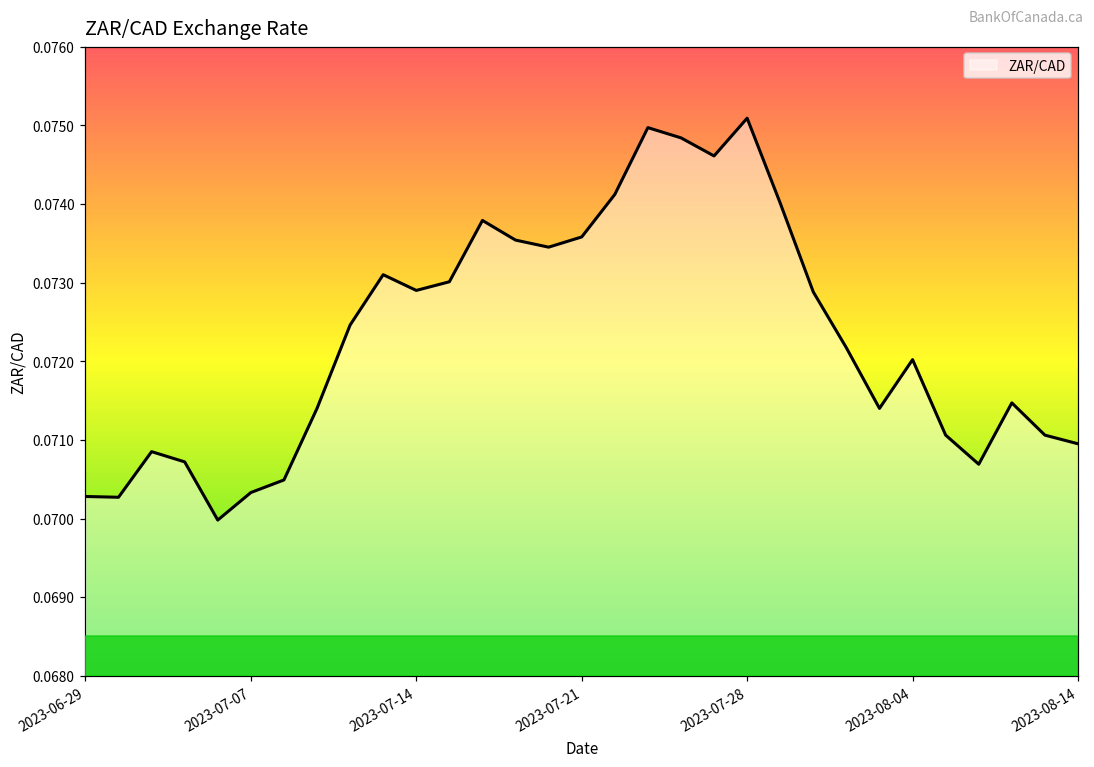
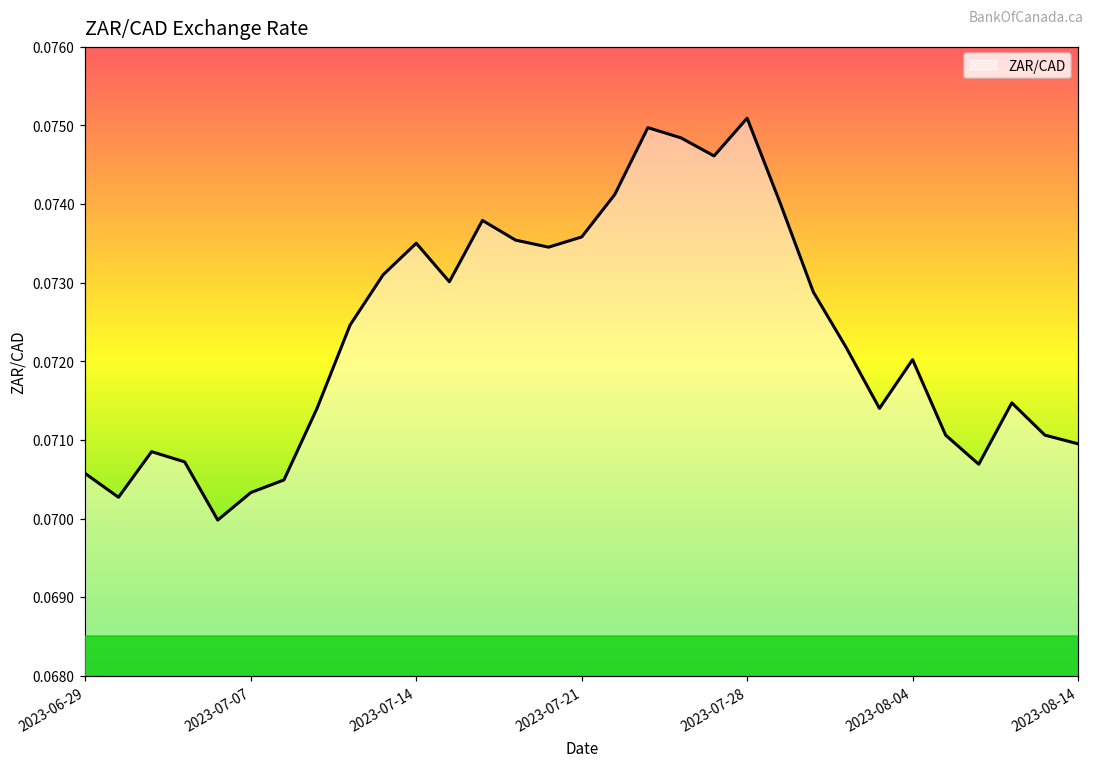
  {
-   "2023-06-29": 0.0703,
+   "2023-06-29": 0.0706,
    "2023-07-07": 0.0703,
-   "2023-07-14": 0.0729,
+   "2023-07-14": 0.0735,
    "2023-07-21": 0.0736,
    "2023-07-28": 0.0751,
    "2023-08-04": 0.0720,
    "2023-08-14": 0.0710
  }
